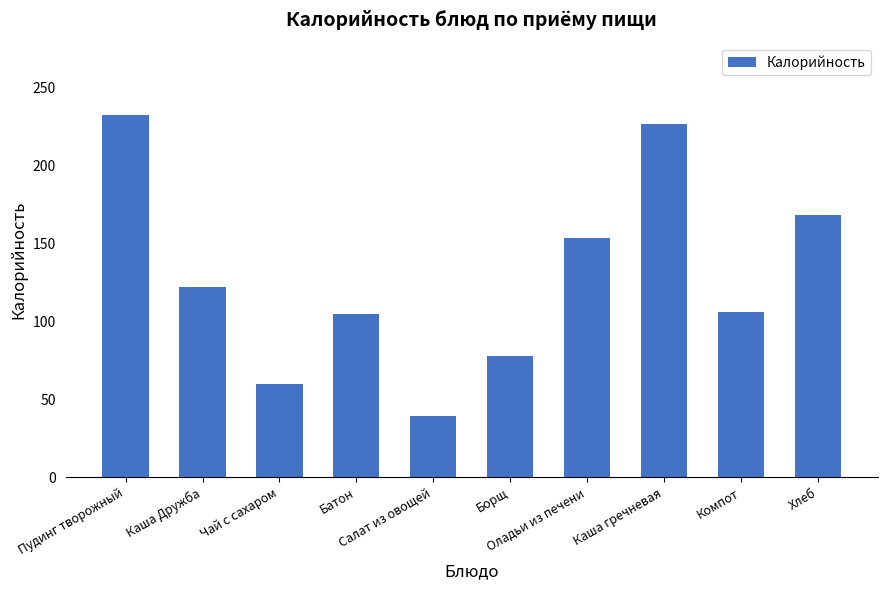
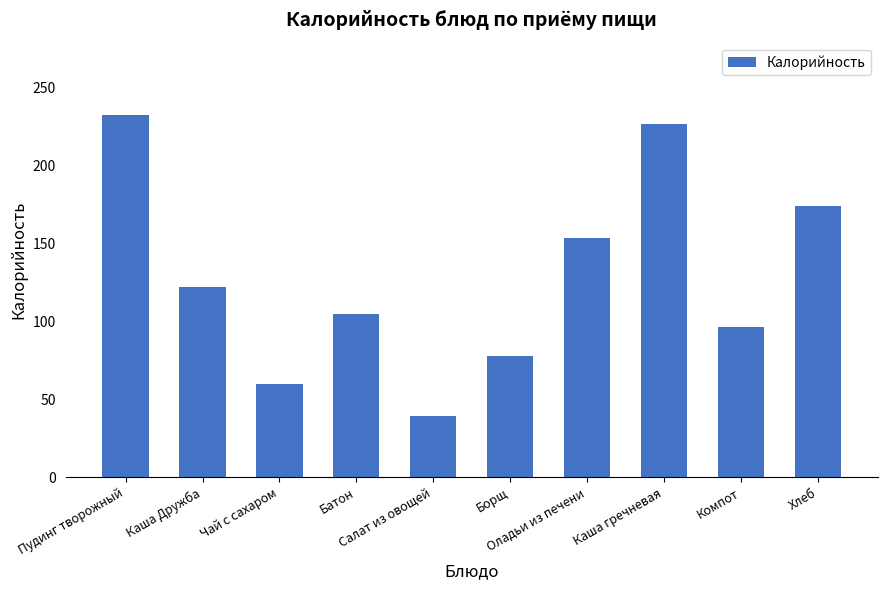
  {
    "Пудинг творожный": 232,
    "Каша Дружба": 122,
    "Чай с сахаром": 60,
    "Батон": 105,
    "Салат из овощей": 39,
    "Борщ": 78,
    "Оладьи из печени": 153,
    "Каша гречневая": 226,
-   "Компот": 106,
-   "Хлеб": 168
+   "Компот": 96,
+   "Хлеб": 174
  }
